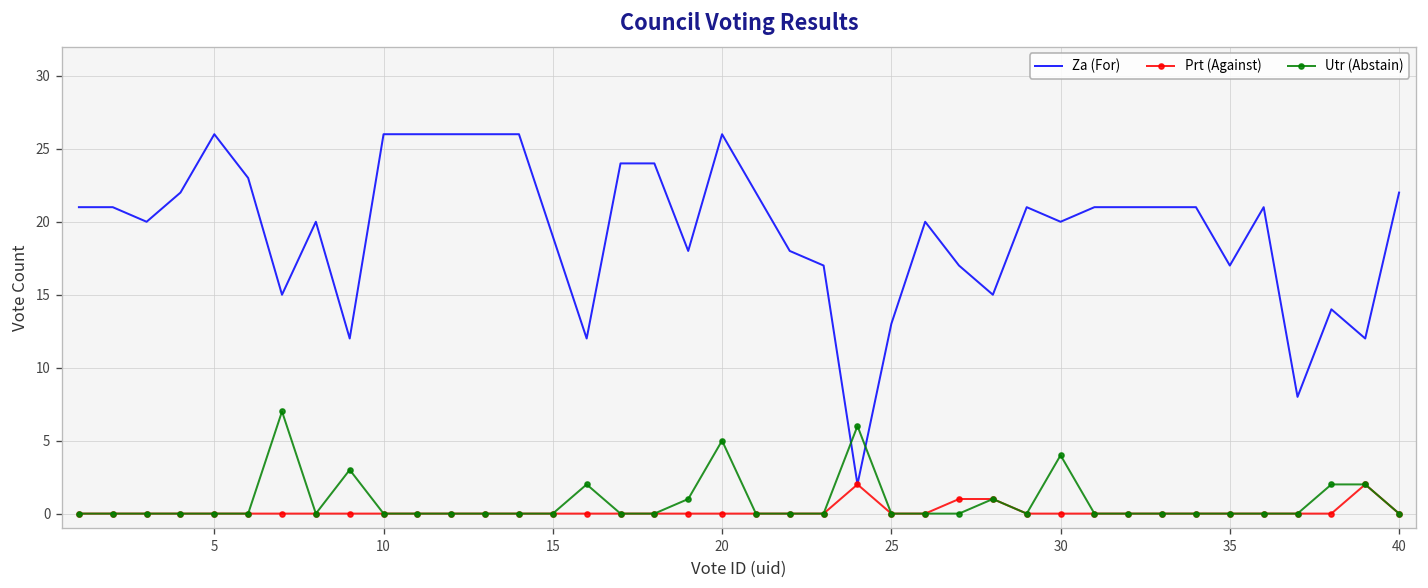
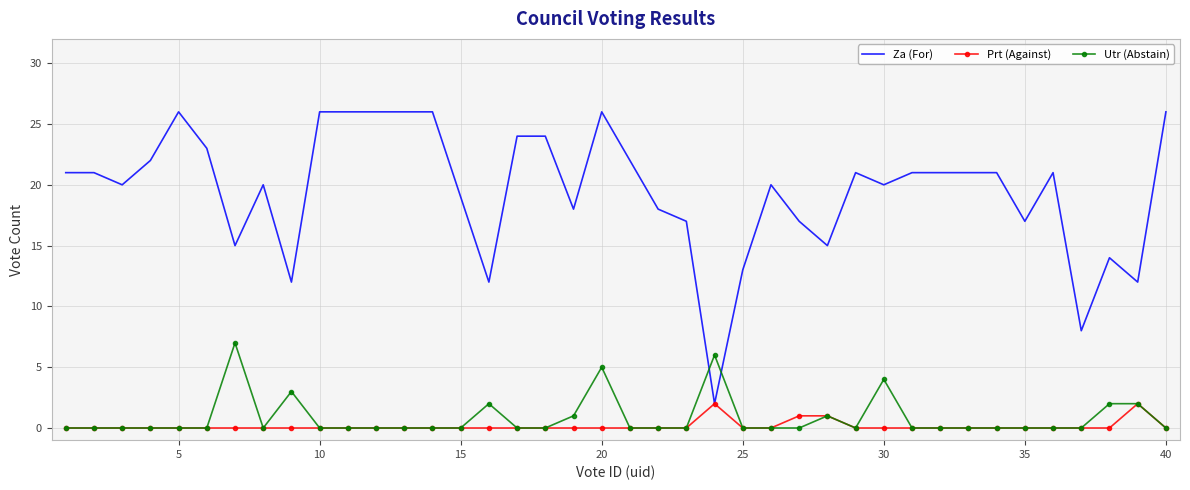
  {
    "Za (For)": {
      "5": 26,
      "10": 26,
      "15": 19,
      "20": 26,
      "25": 13,
      "30": 20,
      "35": 17,
-     "40": 22
+     "40": 26
    },
    "Prt (Against)": {
      "20": 0,
      "30": 0
    },
    "Utr (Abstain)": {
      "20": 5,
      "30": 4
    }
  }
